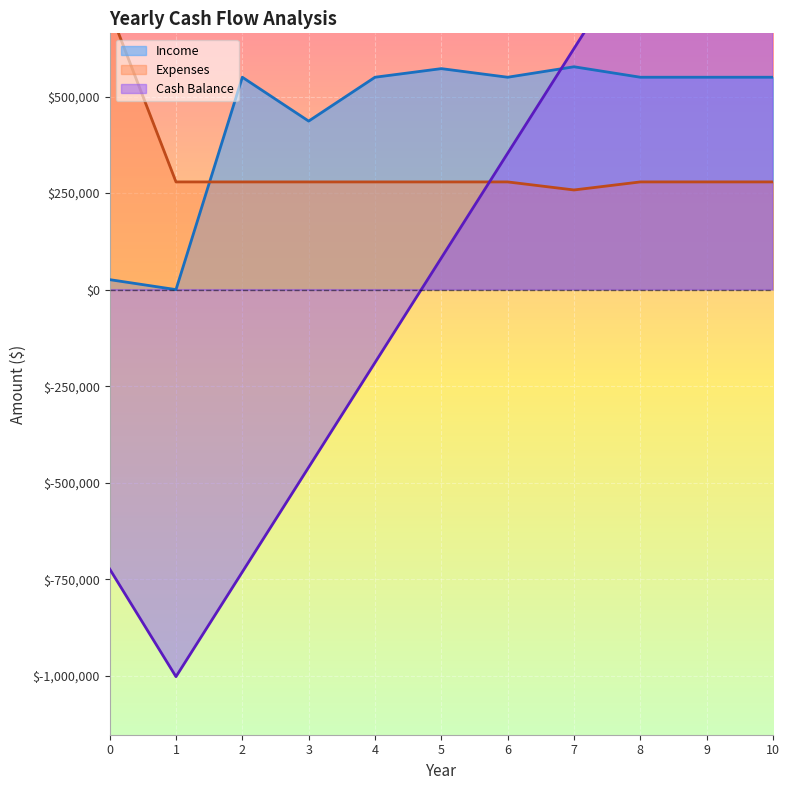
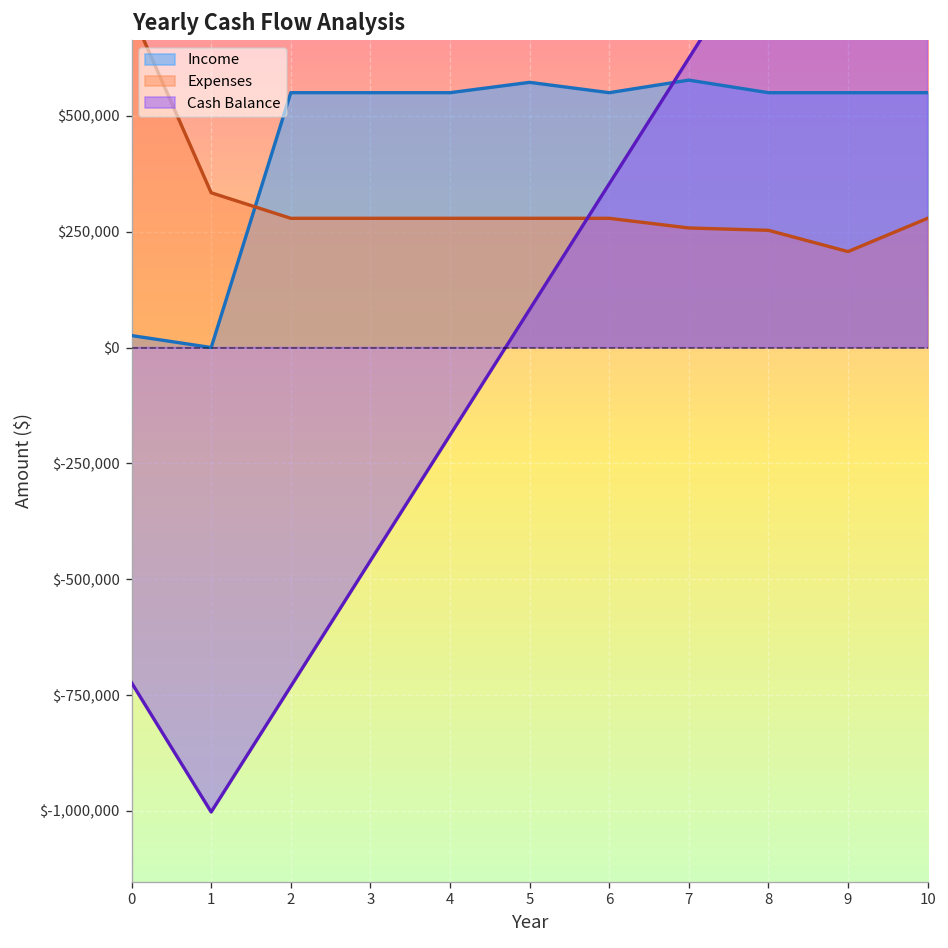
  {
    "Income": {
      "0": "$30,000",
      "2": "$550,000",
-     "3": "$440,000",
+     "3": "$550,000",
      "4": "$550,000",
      "5": "$570,000",
      "6": "$550,000",
      "7": "$580,000",
      "8": "$550,000",
      "9": "$550,000",
      "10": "$550,000"
    },
    "Expenses": {
-     "1": "$280,000",
+     "1": "$330,000",
      "2": "$280,000",
      "3": "$280,000",
      "4": "$280,000",
      "5": "$280,000",
      "6": "$280,000",
      "7": "$260,000",
-     "8": "$280,000",
-     "9": "$280,000",
+     "8": "$250,000",
+     "9": "$210,000",
      "10": "$280,000"
    }
  }
